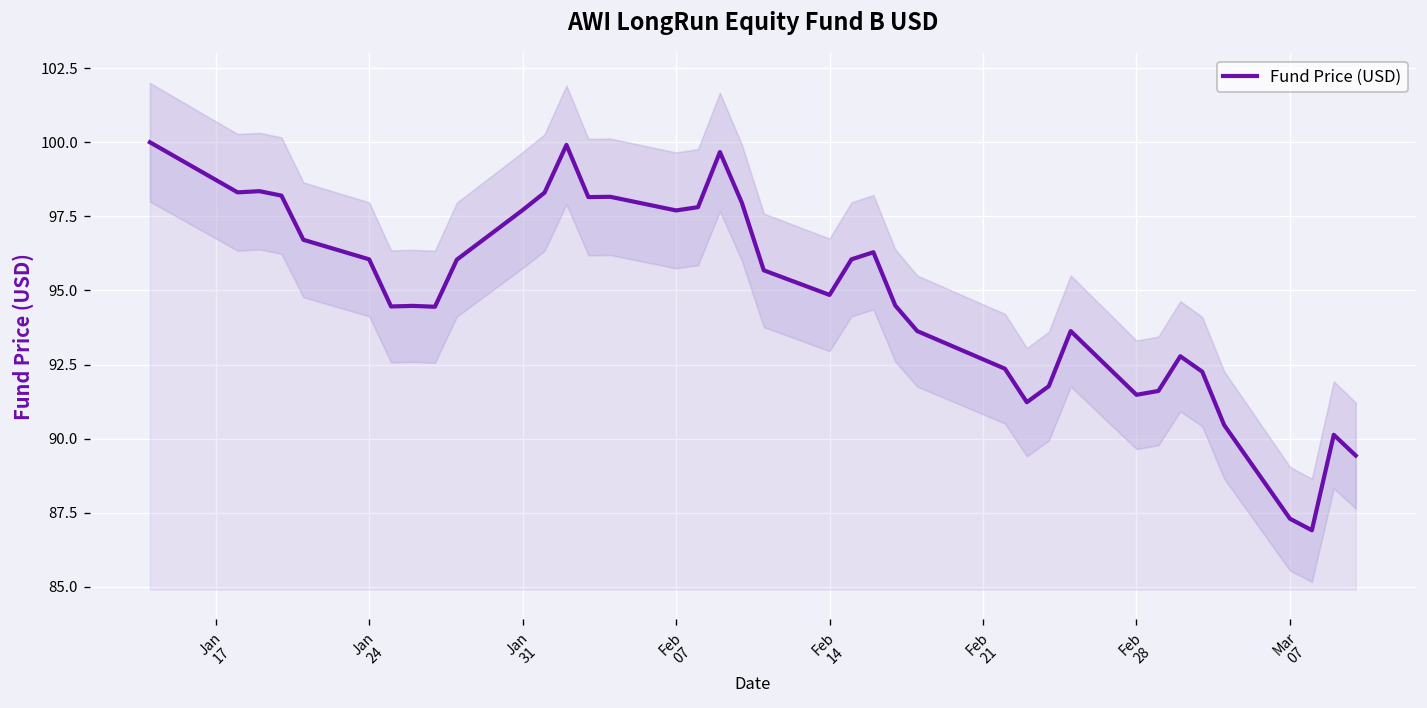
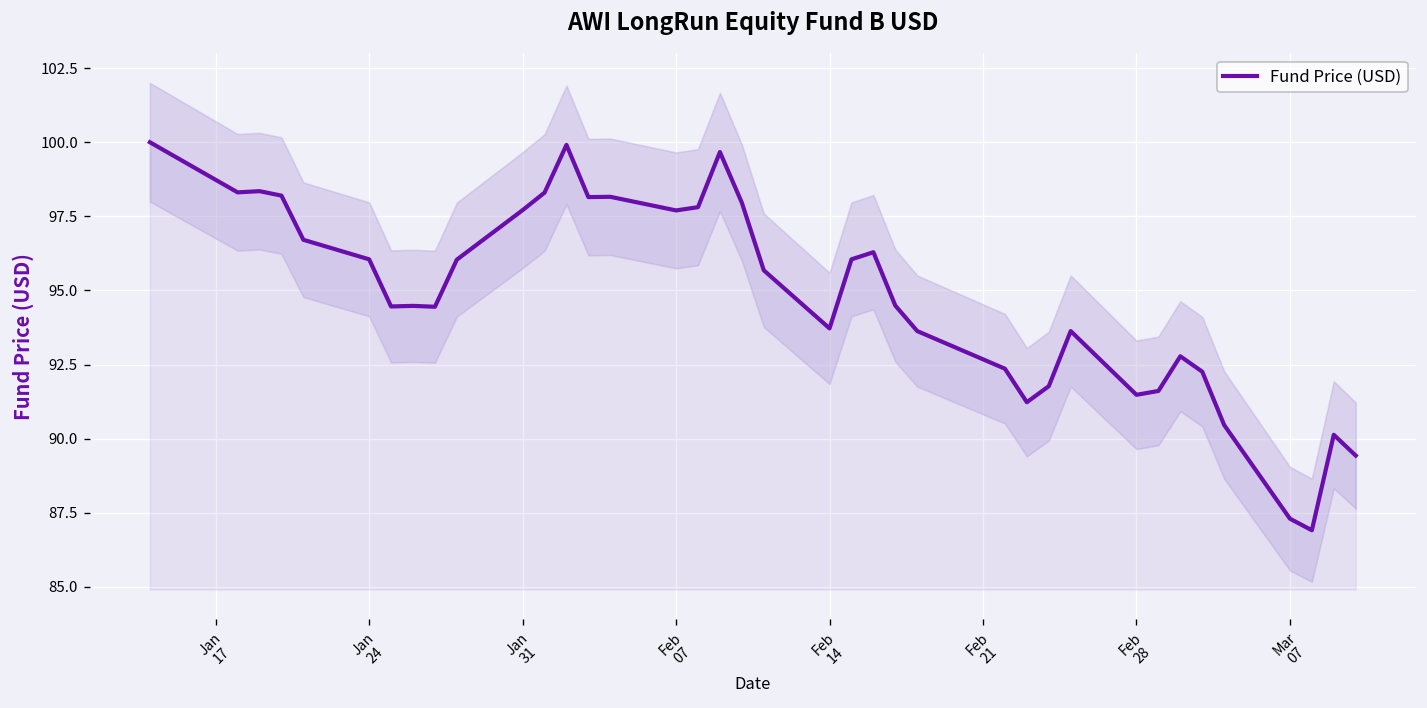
  {
    "Fund Price (USD)": {
      "Jan 24": 96.1,
      "Jan 31": 97.7,
      "Feb 07": 97.7,
-     "Feb 14": 94.9,
+     "Feb 14": 93.7,
      "Feb 28": 91.5,
      "Mar 07": 87.3
    }
  }
